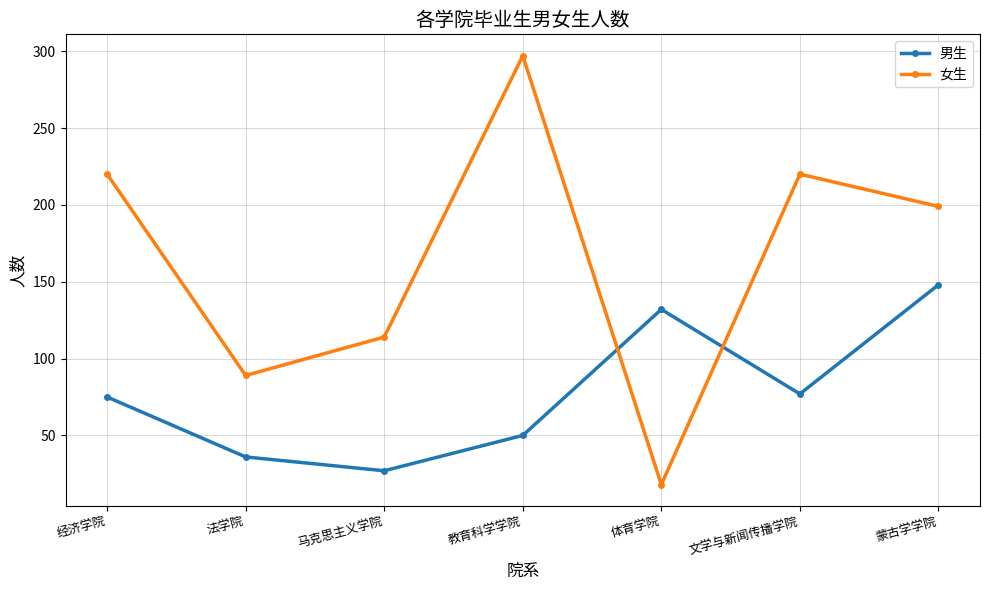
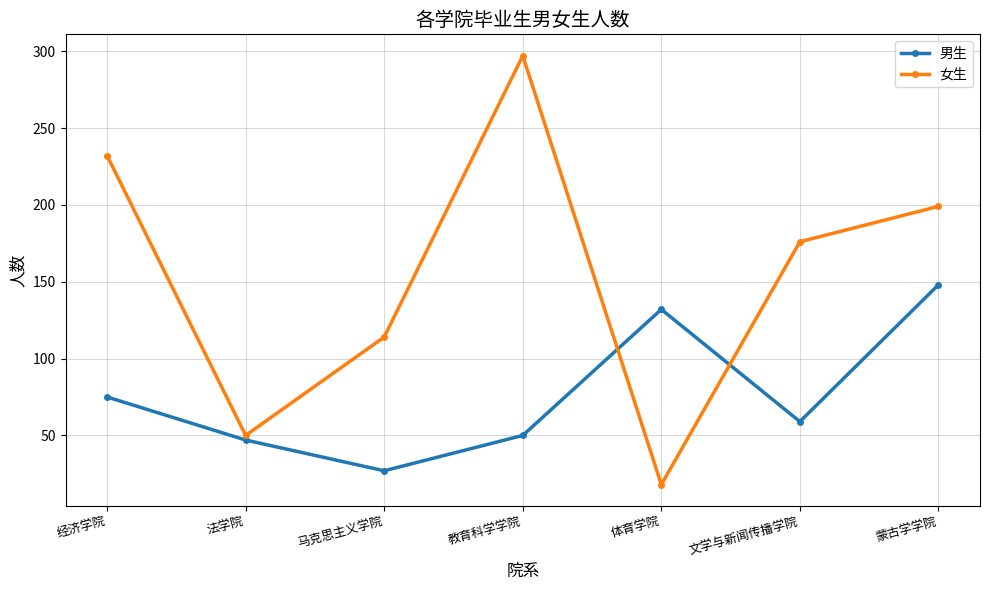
  {
    "男生": {
      "经济学院": 75,
-     "法学院": 36,
+     "法学院": 47,
      "马克思主义学院": 27,
      "教育科学学院": 50,
      "体育学院": 132,
-     "文学与新闻传播学院": 77,
+     "文学与新闻传播学院": 59,
      "蒙古学学院": 148
    },
    "女生": {
-     "经济学院": 220,
-     "法学院": 89,
+     "经济学院": 232,
+     "法学院": 50,
      "马克思主义学院": 114,
      "教育科学学院": 297,
      "体育学院": 18,
-     "文学与新闻传播学院": 220,
+     "文学与新闻传播学院": 176,
      "蒙古学学院": 199
    }
  }
